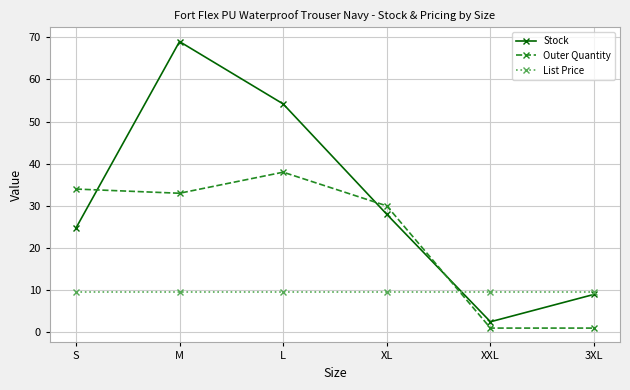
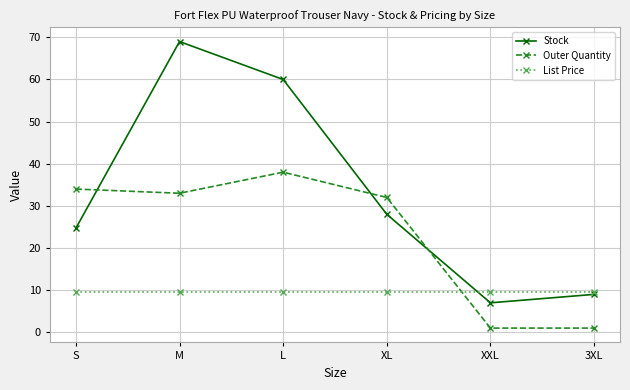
  {
    "Stock": {
      "S": 25,
      "M": 69,
-     "L": 54,
+     "L": 60,
      "XL": 28,
-     "XXL": 3
+     "XXL": 7
    },
    "Outer Quantity": {
      "S": 34,
      "M": 33,
      "L": 38,
-     "XL": 30,
+     "XL": 32,
      "XXL": 1,
      "3XL": 1
    },
    "List Price": {
      "S": 10,
      "M": 10,
      "L": 10,
      "XL": 10,
      "XXL": 10
    }
  }
